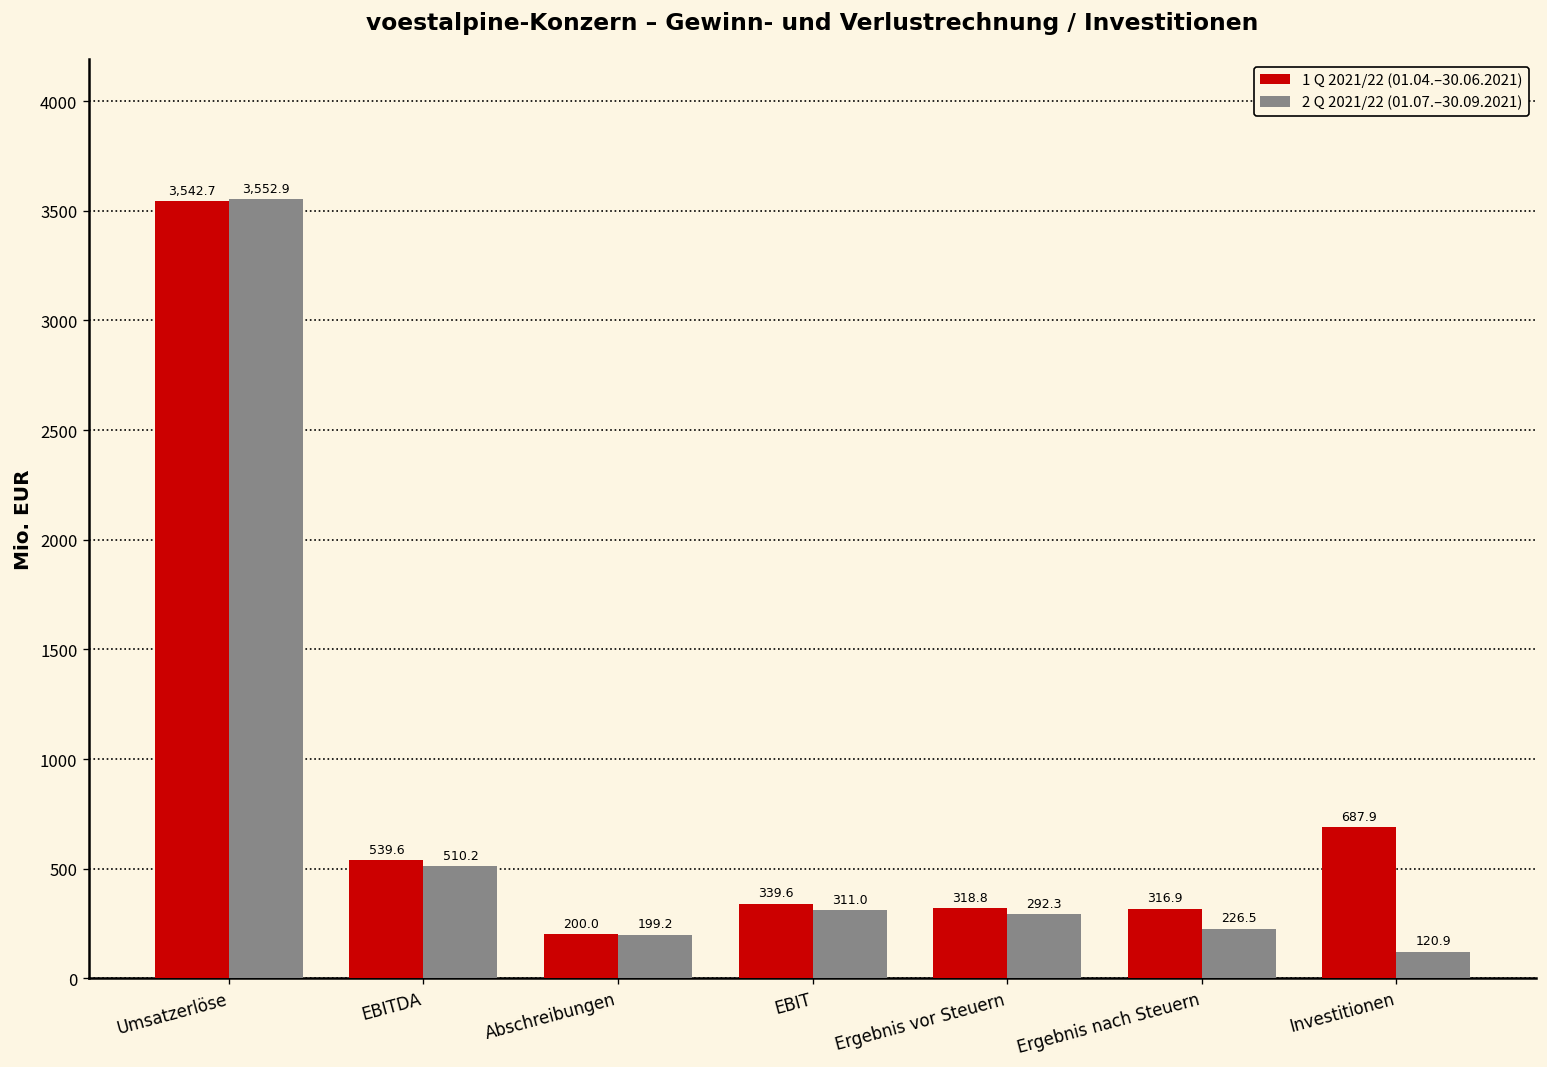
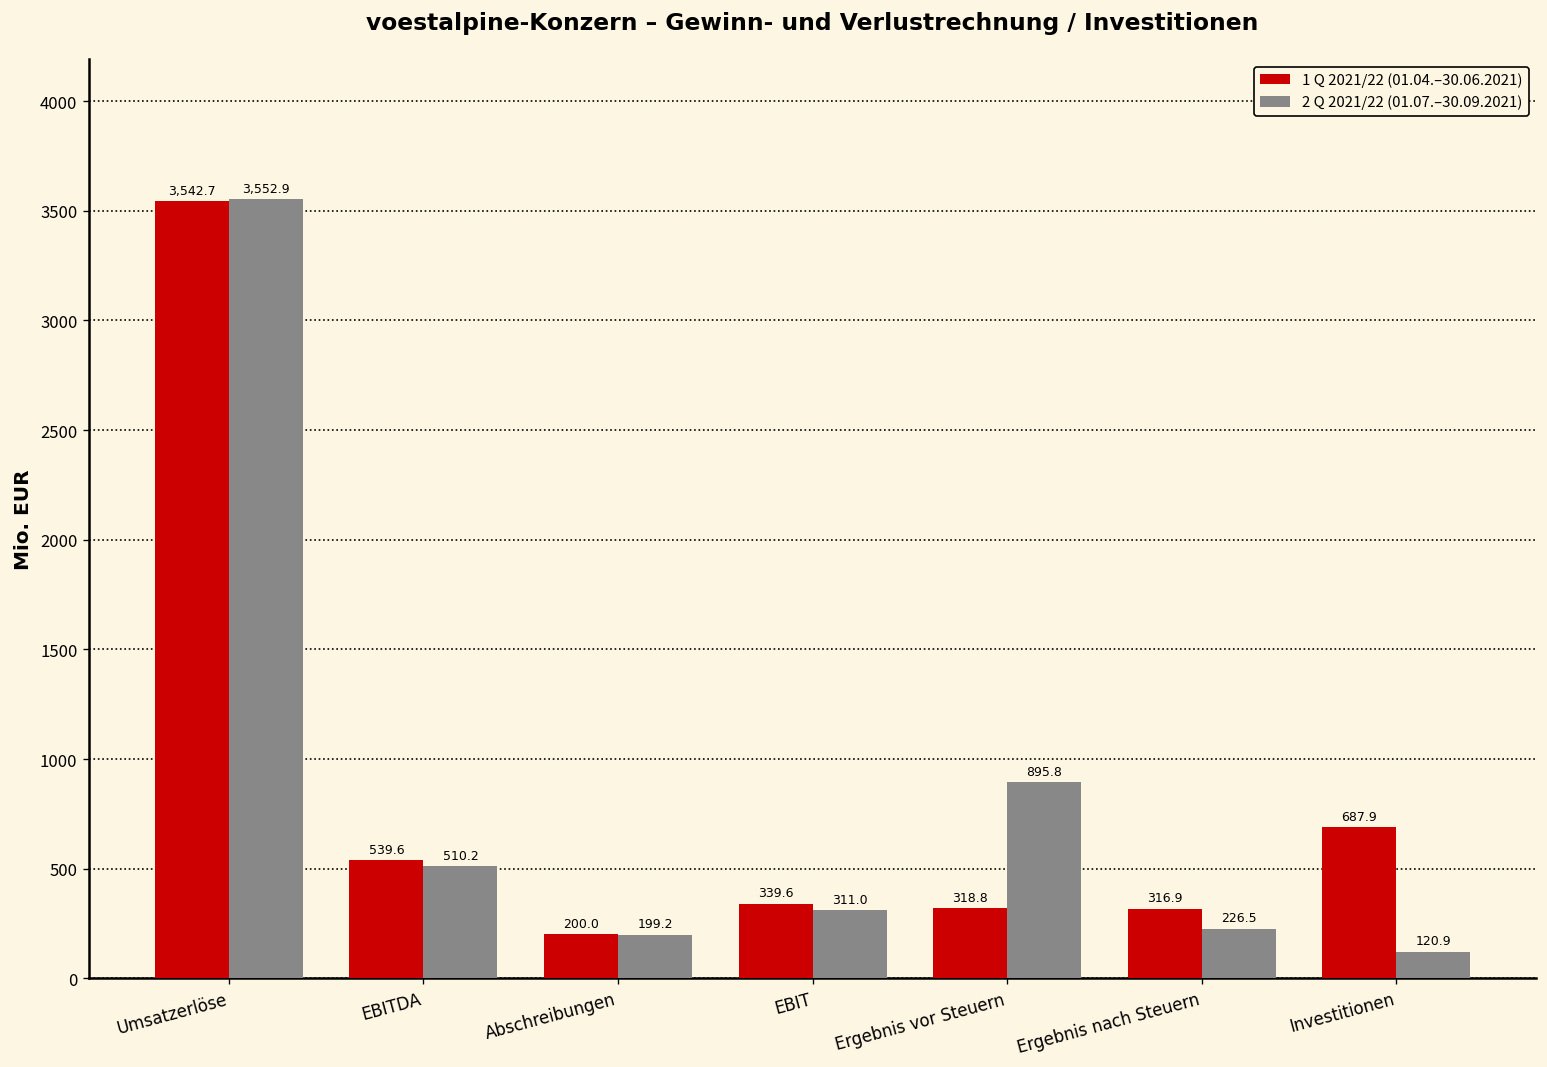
  {
    "1 Q 2021/22 (01.04.–30.06.2021)": {
      "Umsatzerlöse": "3,542.7",
      "EBITDA": "539.6",
      "Abschreibungen": "200.0",
      "EBIT": "339.6",
      "Ergebnis vor Steuern": "318.8",
      "Ergebnis nach Steuern": "316.9",
      "Investitionen": "687.9"
    },
    "2 Q 2021/22 (01.07.–30.09.2021)": {
      "Umsatzerlöse": "3,552.9",
      "EBITDA": "510.2",
      "Abschreibungen": "199.2",
      "EBIT": "311.0",
-     "Ergebnis vor Steuern": "292.3",
+     "Ergebnis vor Steuern": "895.8",
      "Ergebnis nach Steuern": "226.5",
      "Investitionen": "120.9"
    }
  }
